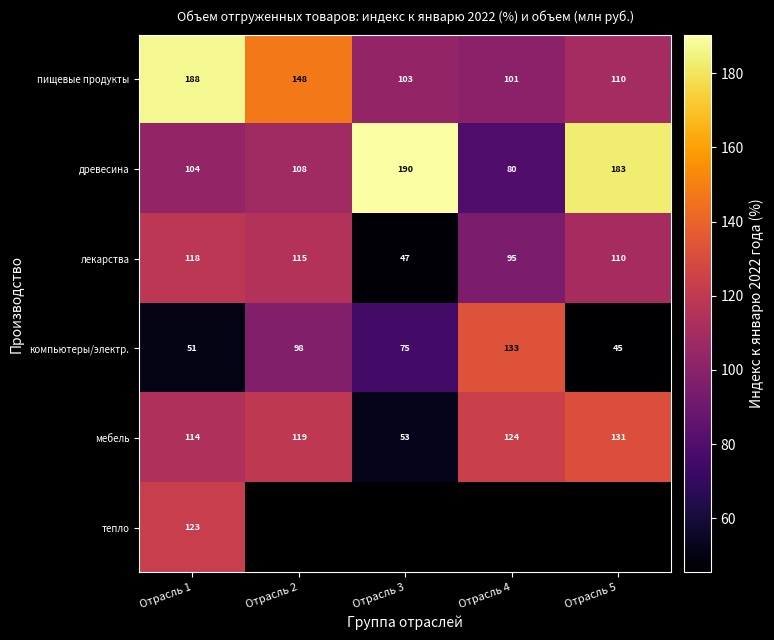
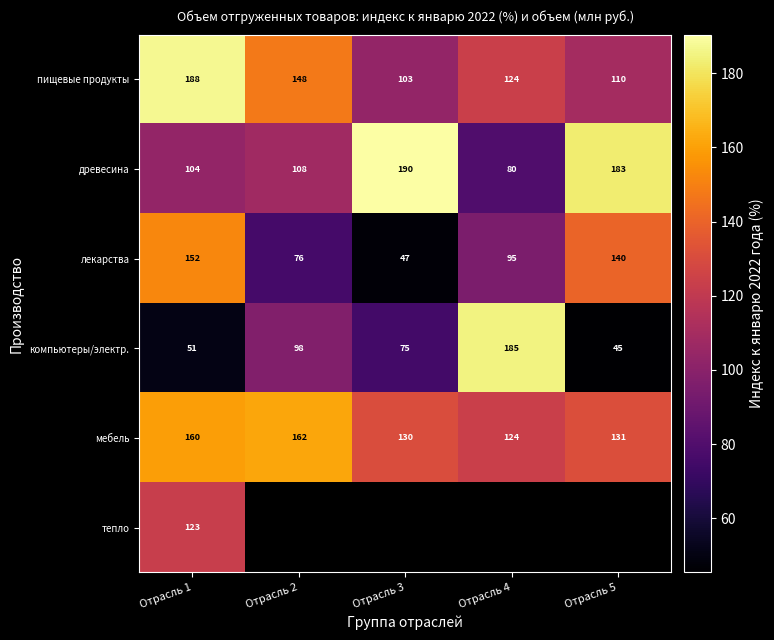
  {
    "пищевые продукты": {
      "Отрасль 1": 188,
      "Отрасль 2": 148,
      "Отрасль 3": 103,
-     "Отрасль 4": 101,
+     "Отрасль 4": 124,
      "Отрасль 5": 110
    },
    "древесина": {
      "Отрасль 1": 104,
      "Отрасль 2": 108,
      "Отрасль 3": 190,
      "Отрасль 4": 80,
      "Отрасль 5": 183
    },
    "лекарства": {
-     "Отрасль 1": 118,
-     "Отрасль 2": 115,
+     "Отрасль 1": 152,
+     "Отрасль 2": 76,
      "Отрасль 3": 47,
      "Отрасль 4": 95,
-     "Отрасль 5": 110
+     "Отрасль 5": 140
    },
    "компьютеры/электр.": {
      "Отрасль 1": 51,
      "Отрасль 2": 98,
      "Отрасль 3": 75,
-     "Отрасль 4": 133,
+     "Отрасль 4": 185,
      "Отрасль 5": 45
    },
    "мебель": {
-     "Отрасль 1": 114,
-     "Отрасль 2": 119,
-     "Отрасль 3": 53,
+     "Отрасль 1": 160,
+     "Отрасль 2": 162,
+     "Отрасль 3": 130,
      "Отрасль 4": 124,
      "Отрасль 5": 131
    },
    "тепло": {
      "Отрасль 1": 123
    }
  }
